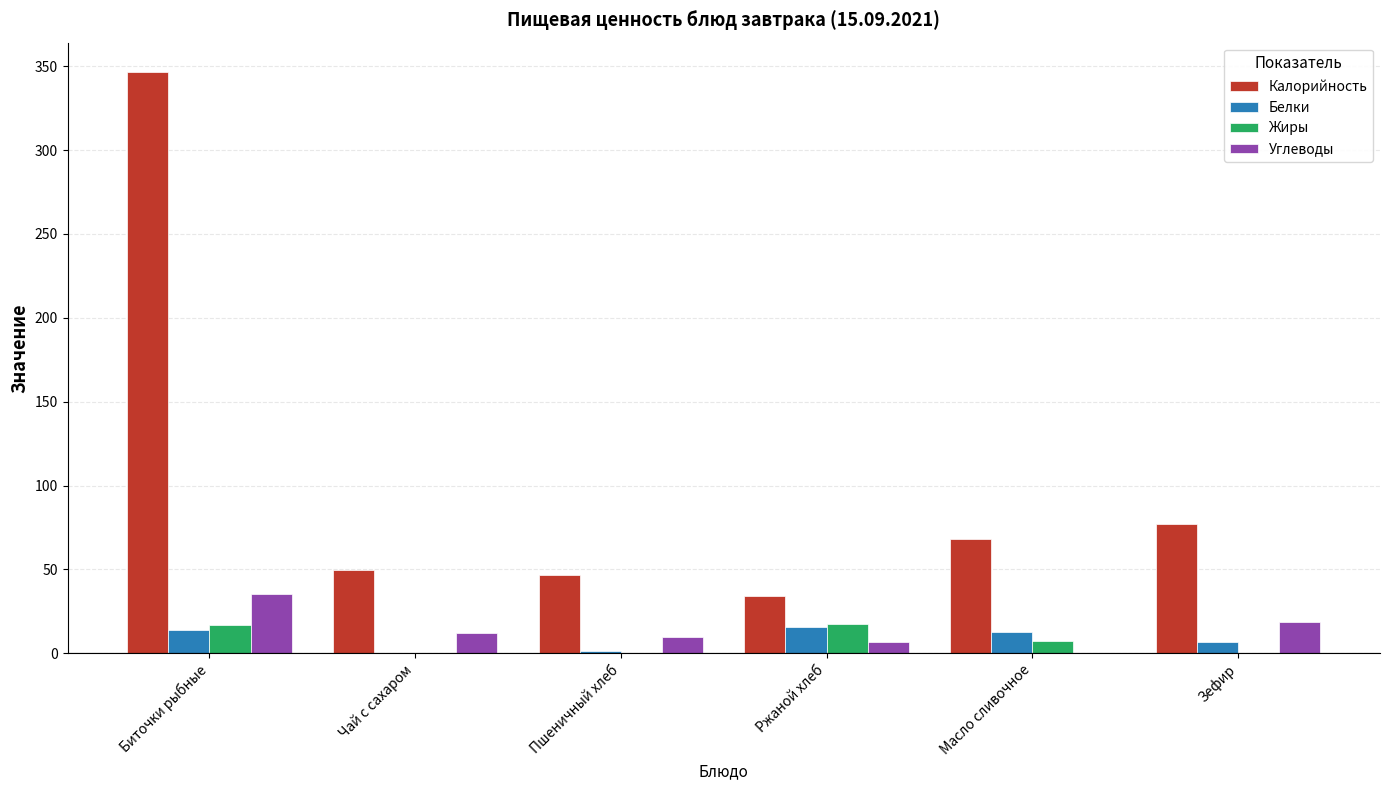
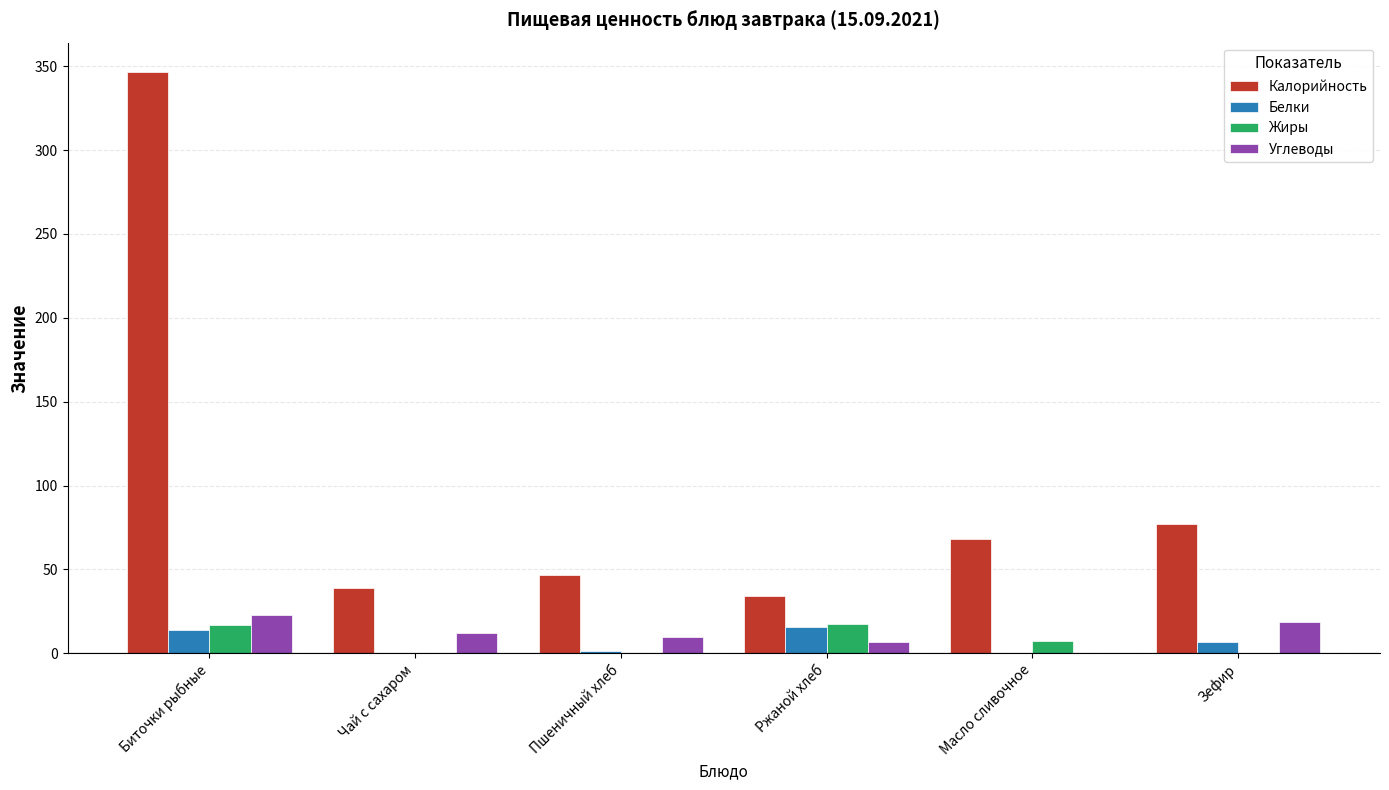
  {
    "Калорийность": {
      "Биточки рыбные": 347,
-     "Чай с сахаром": 50,
+     "Чай с сахаром": 39,
      "Пшеничный хлеб": 47,
      "Ржаной хлеб": 34,
      "Масло сливочное": 68,
      "Зефир": 77
    },
    "Белки": {
      "Биточки рыбные": 14,
      "Пшеничный хлеб": 2,
      "Ржаной хлеб": 15,
-     "Масло сливочное": 13,
+     "Масло сливочное": 0,
      "Зефир": 7
    },
    "Жиры": {
      "Биточки рыбные": 17,
      "Ржаной хлеб": 17,
      "Масло сливочное": 8
    },
    "Углеводы": {
-     "Биточки рыбные": 35,
+     "Биточки рыбные": 23,
      "Чай с сахаром": 12,
      "Пшеничный хлеб": 10,
      "Ржаной хлеб": 7,
      "Зефир": 19
    }
  }
